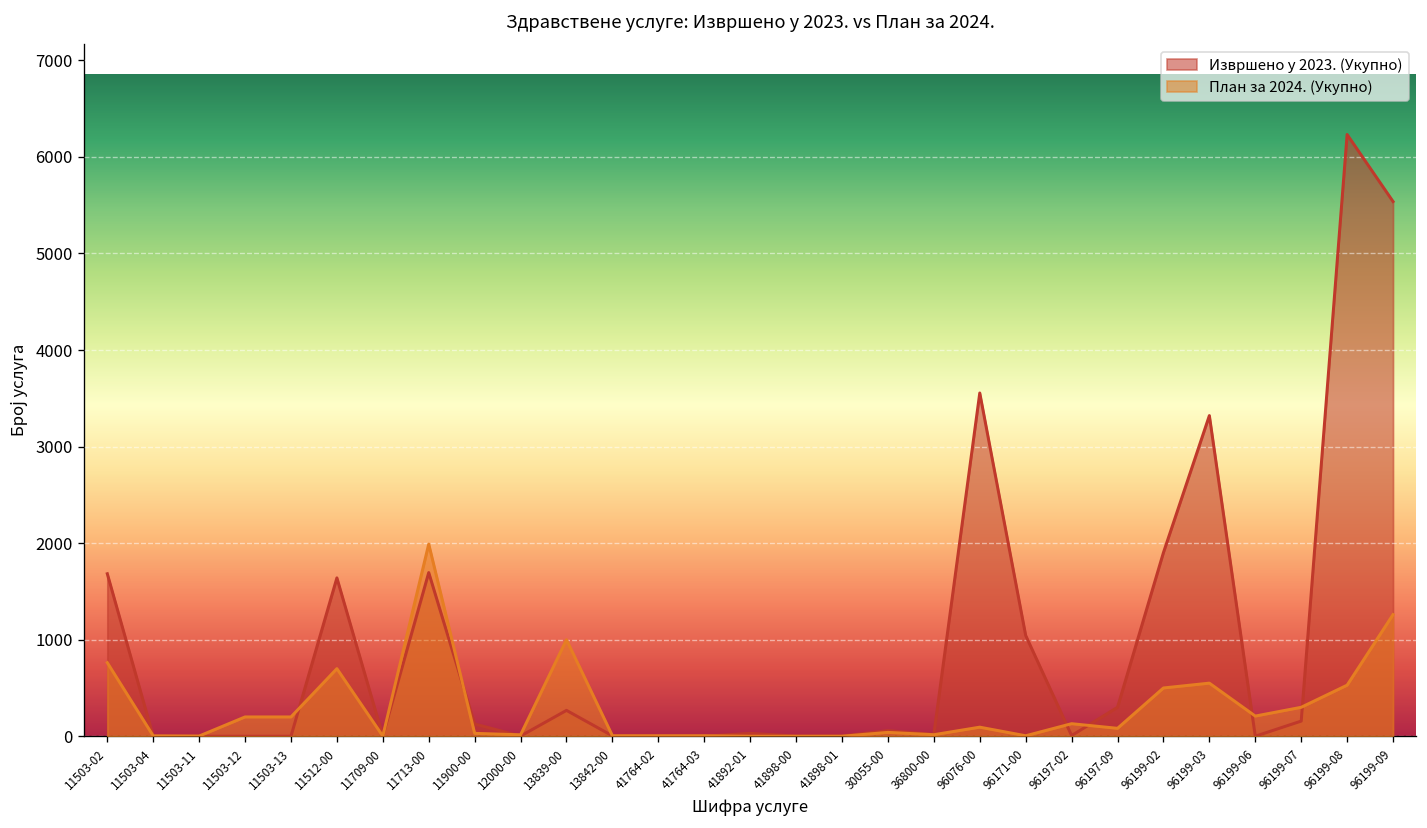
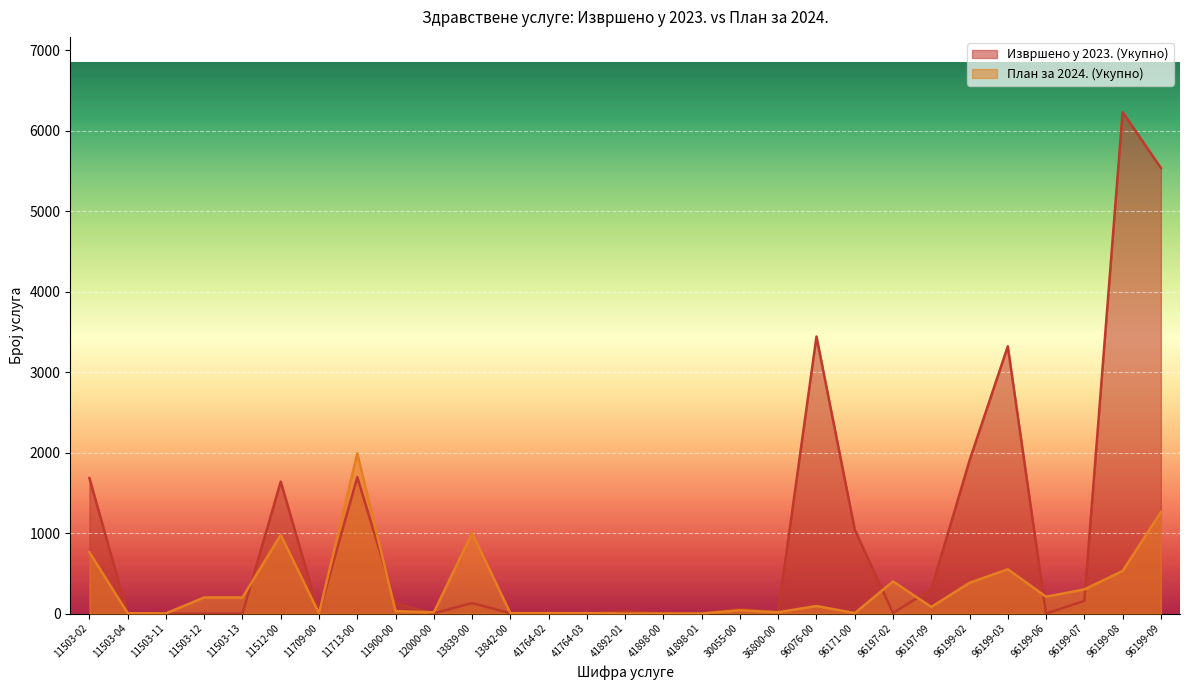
  {
    "Извршено у 2023. (Укупно)": {
      "11503-02": 1700,
      "11503-12": 0,
      "11503-13": 0,
      "11512-00": 1600,
      "11713-00": 1700,
      "11900-00": 100,
-     "13839-00": 300,
-     "96076-00": 3600,
+     "13839-00": 100,
+     "96076-00": 3400,
      "96171-00": 1000,
      "96197-02": 0,
      "96197-09": 300,
      "96199-02": 1900,
      "96199-03": 3300,
      "96199-06": 0,
      "96199-07": 200,
      "96199-08": 6200,
      "96199-09": 5500
    },
    "План за 2024. (Укупно)": {
      "11503-02": 800,
      "11503-12": 200,
      "11503-13": 200,
-     "11512-00": 700,
+     "11512-00": 1000,
      "11713-00": 2000,
      "11900-00": 0,
      "13839-00": 1000,
      "96076-00": 100,
      "96171-00": 0,
-     "96197-02": 100,
+     "96197-02": 400,
      "96197-09": 100,
-     "96199-02": 500,
+     "96199-02": 400,
      "96199-03": 600,
      "96199-06": 200,
      "96199-07": 300,
      "96199-08": 500,
      "96199-09": 1300
    }
  }
